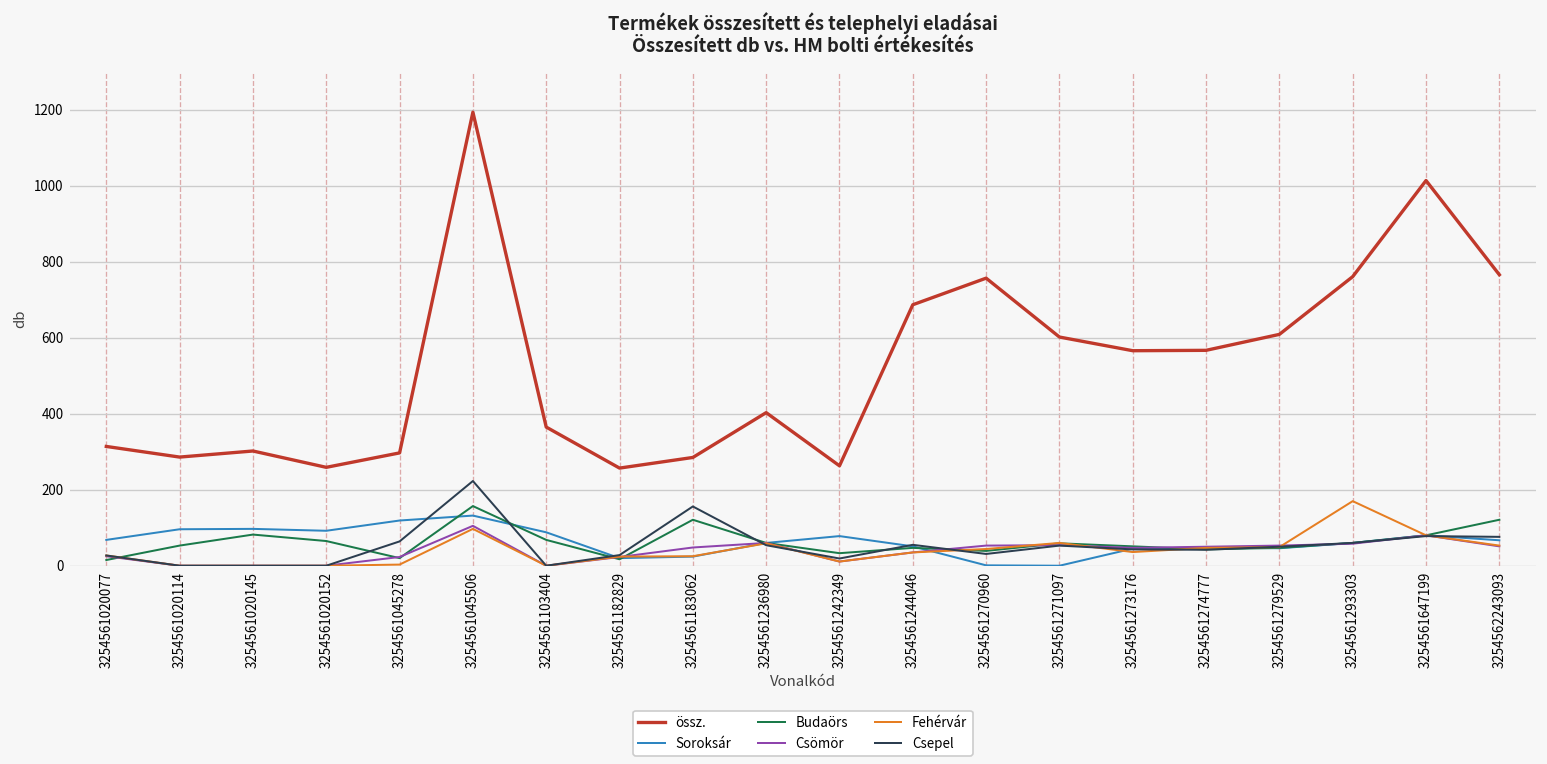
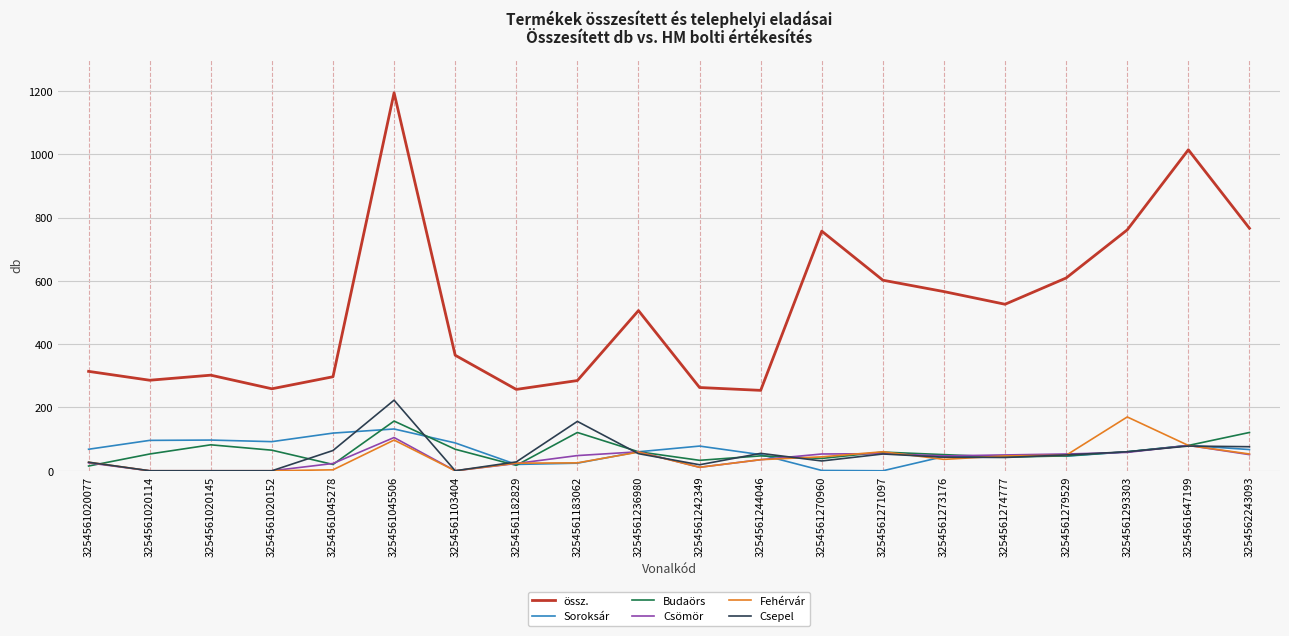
  {
    "össz.": {
      "3254561020077": 310,
      "3254561020114": 290,
      "3254561020145": 300,
      "3254561020152": 260,
      "3254561045278": 300,
      "3254561045506": 1190,
      "3254561103404": 370,
      "3254561182829": 260,
      "3254561183062": 290,
-     "3254561236980": 400,
+     "3254561236980": 510,
      "3254561242349": 260,
-     "3254561244046": 690,
+     "3254561244046": 250,
      "3254561270960": 760,
      "3254561271097": 600,
      "3254561273176": 570,
-     "3254561274777": 570,
+     "3254561274777": 530,
      "3254561279529": 610,
      "3254561293303": 760,
      "3254561647199": 1010,
      "3254562243093": 770
    },
    "Soroksár": {
      "3254561020077": 70,
      "3254561020114": 100,
      "3254561020145": 100,
      "3254561020152": 90,
      "3254561045278": 120,
      "3254561045506": 130,
      "3254561103404": 90,
      "3254561242349": 80,
      "3254561270960": 0,
      "3254561271097": 0,
      "3254562243093": 70
    },
    "Budaörs": {
      "3254561020077": 20,
      "3254561020114": 50,
      "3254561020145": 80,
      "3254561020152": 70,
      "3254561045506": 160,
      "3254561103404": 70,
      "3254561183062": 120,
      "3254561242349": 30,
      "3254562243093": 120
    },
    "Csömör": {
      "3254561183062": 50,
      "3254561270960": 50
    },
    "Fehérvár": {
      "3254561045278": 0,
      "3254561293303": 170
    },
    "Csepel": {
      "3254561045278": 60,
      "3254561045506": 220,
      "3254561183062": 160,
      "3254562243093": 80
    }
  }
